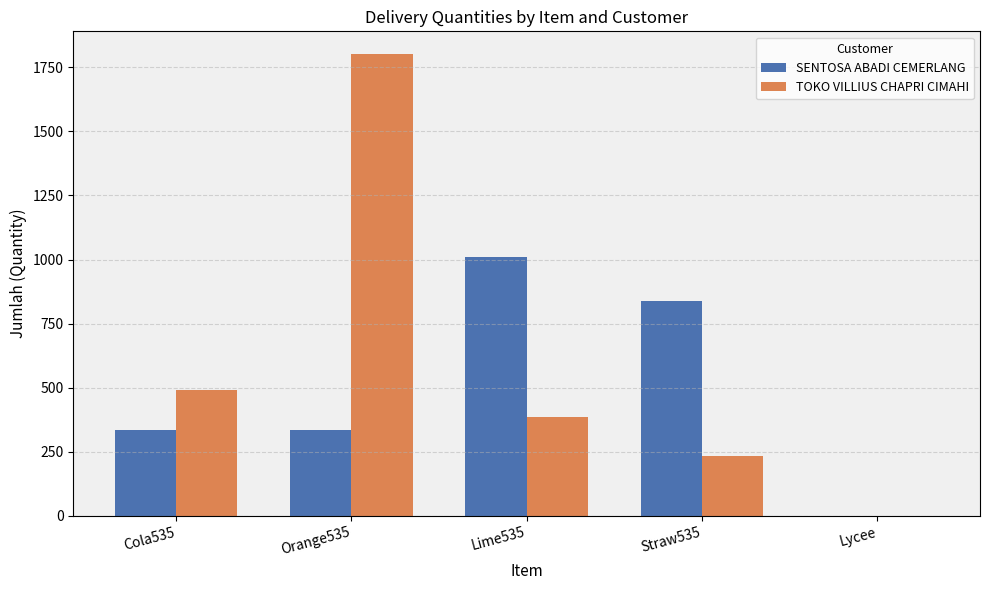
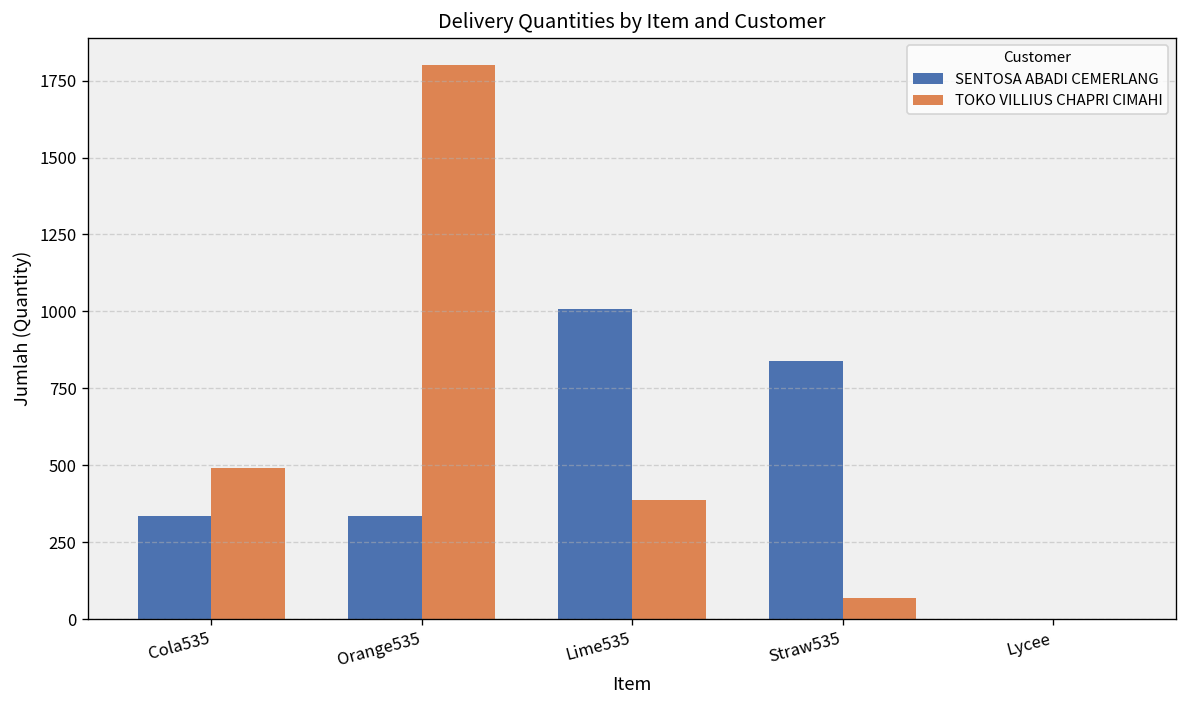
  {
    "SENTOSA ABADI CEMERLANG": {
      "Cola535": 340,
      "Orange535": 340,
      "Lime535": 1010,
      "Straw535": 840,
      "Lycee": 0
    },
    "TOKO VILLIUS CHAPRI CIMAHI": {
      "Cola535": 490,
      "Orange535": 1800,
      "Lime535": 390,
-     "Straw535": 230,
+     "Straw535": 70,
      "Lycee": 0
    }
  }
